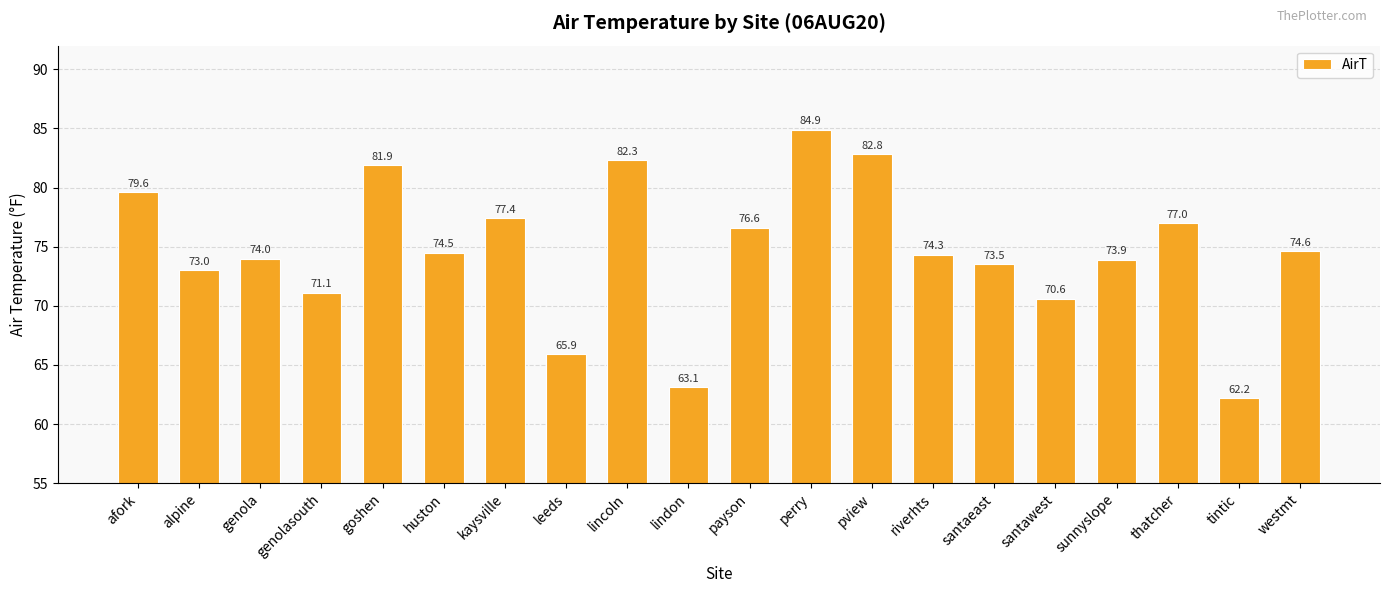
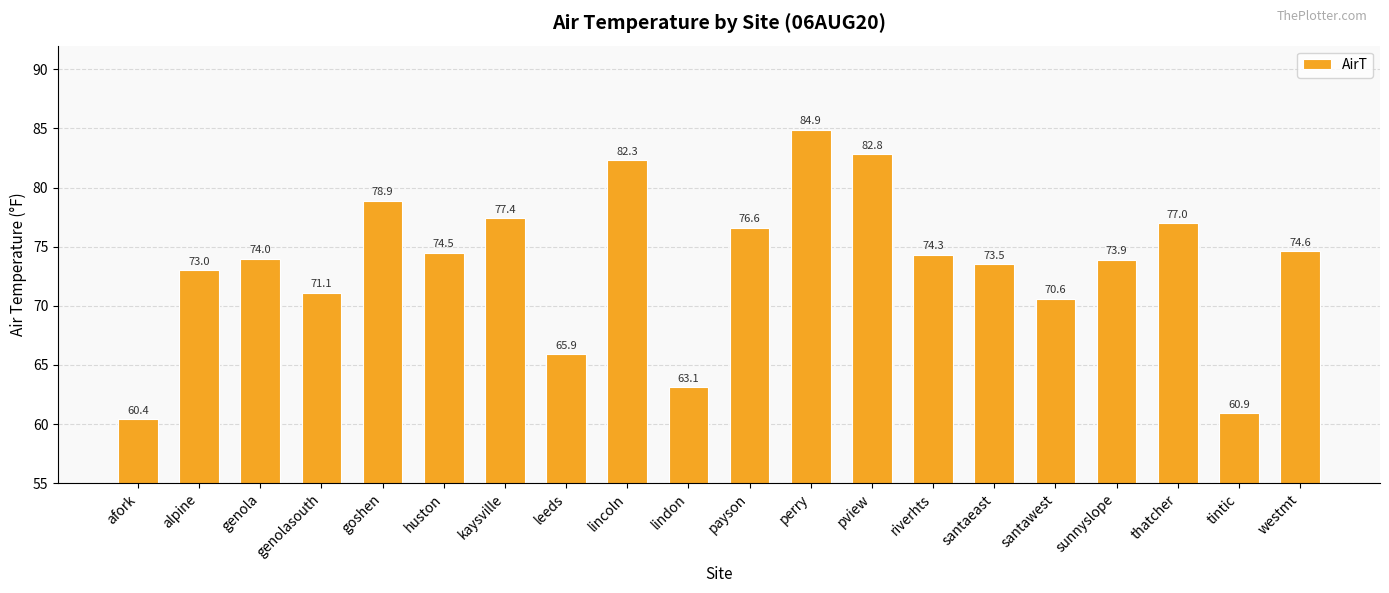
  {
-   "afork": 79.6,
+   "afork": 60.4,
    "alpine": 73.0,
    "genola": 74.0,
    "genolasouth": 71.1,
-   "goshen": 81.9,
+   "goshen": 78.9,
    "huston": 74.5,
    "kaysville": 77.4,
    "leeds": 65.9,
    "lincoln": 82.3,
    "lindon": 63.1,
    "payson": 76.6,
    "perry": 84.9,
    "pview": 82.8,
    "riverhts": 74.3,
    "santaeast": 73.5,
    "santawest": 70.6,
    "sunnyslope": 73.9,
    "thatcher": 77.0,
-   "tintic": 62.2,
+   "tintic": 60.9,
    "westmt": 74.6
  }
